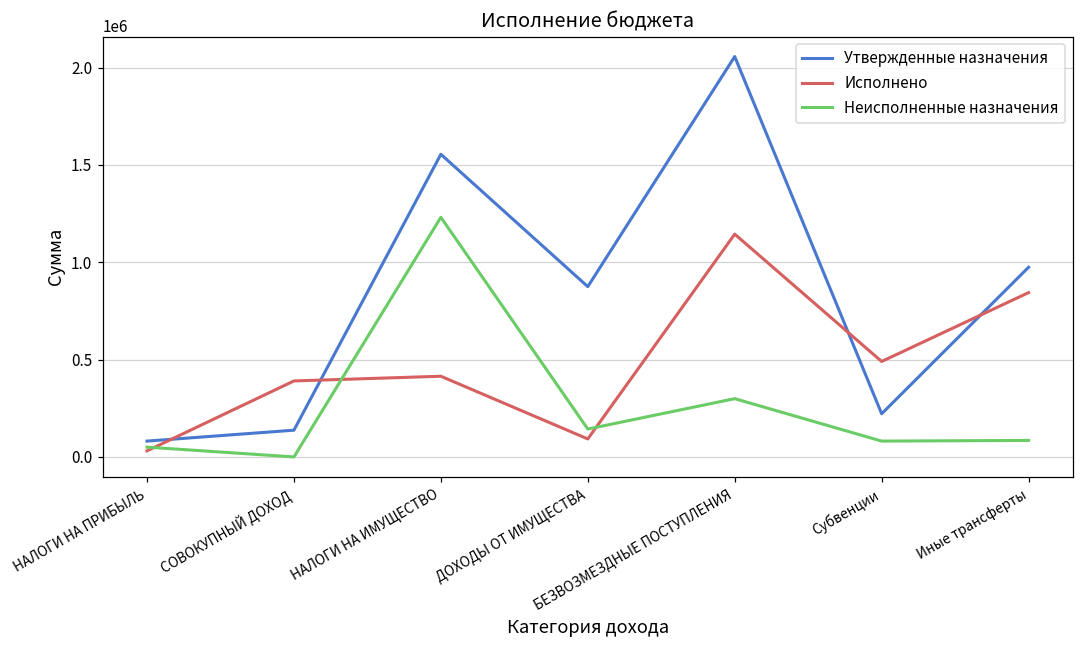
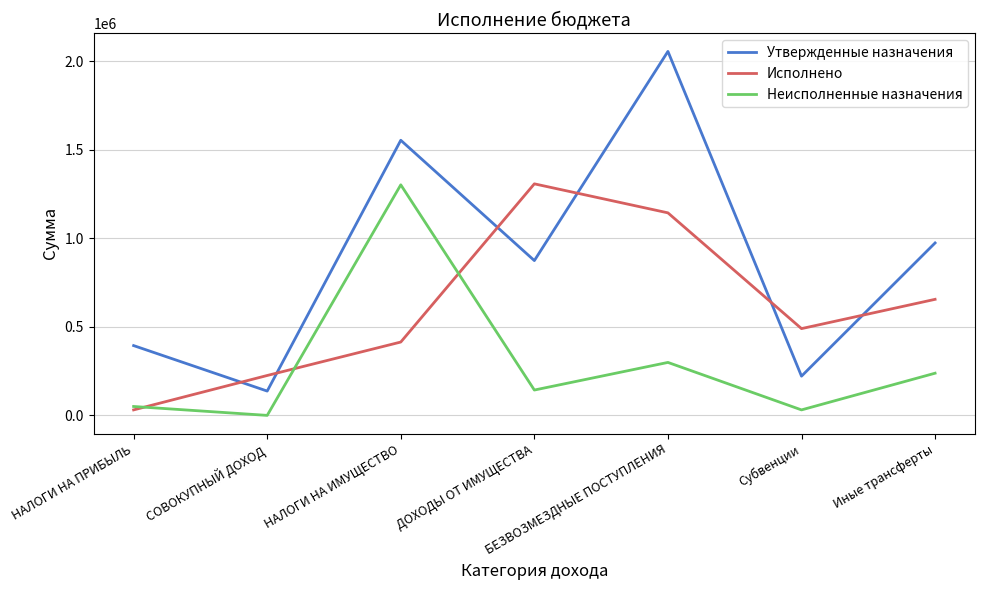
  {
    "Утвержденные назначения": {
-     "НАЛОГИ НА ПРИБЫЛЬ": 80000,
+     "НАЛОГИ НА ПРИБЫЛЬ": 390000,
      "СОВОКУПНЫЙ ДОХОД": 140000,
      "НАЛОГИ НА ИМУЩЕСТВО": 1550000,
      "ДОХОДЫ ОТ ИМУЩЕСТВА": 870000,
      "БЕЗВОЗМЕЗДНЫЕ ПОСТУПЛЕНИЯ": 2060000,
      "Субвенции": 220000,
      "Иные трансферты": 970000
    },
    "Исполнено": {
      "НАЛОГИ НА ПРИБЫЛЬ": 30000,
-     "СОВОКУПНЫЙ ДОХОД": 390000,
+     "СОВОКУПНЫЙ ДОХОД": 230000,
      "НАЛОГИ НА ИМУЩЕСТВО": 410000,
-     "ДОХОДЫ ОТ ИМУЩЕСТВА": 90000,
+     "ДОХОДЫ ОТ ИМУЩЕСТВА": 1310000,
      "БЕЗВОЗМЕЗДНЫЕ ПОСТУПЛЕНИЯ": 1140000,
      "Субвенции": 490000,
-     "Иные трансферты": 840000
+     "Иные трансферты": 660000
    },
    "Неисполненные назначения": {
      "НАЛОГИ НА ПРИБЫЛЬ": 50000,
      "СОВОКУПНЫЙ ДОХОД": 0,
-     "НАЛОГИ НА ИМУЩЕСТВО": 1230000,
+     "НАЛОГИ НА ИМУЩЕСТВО": 1300000,
      "ДОХОДЫ ОТ ИМУЩЕСТВА": 140000,
      "БЕЗВОЗМЕЗДНЫЕ ПОСТУПЛЕНИЯ": 300000,
-     "Субвенции": 80000,
-     "Иные трансферты": 80000
+     "Субвенции": 30000,
+     "Иные трансферты": 240000
    }
  }
